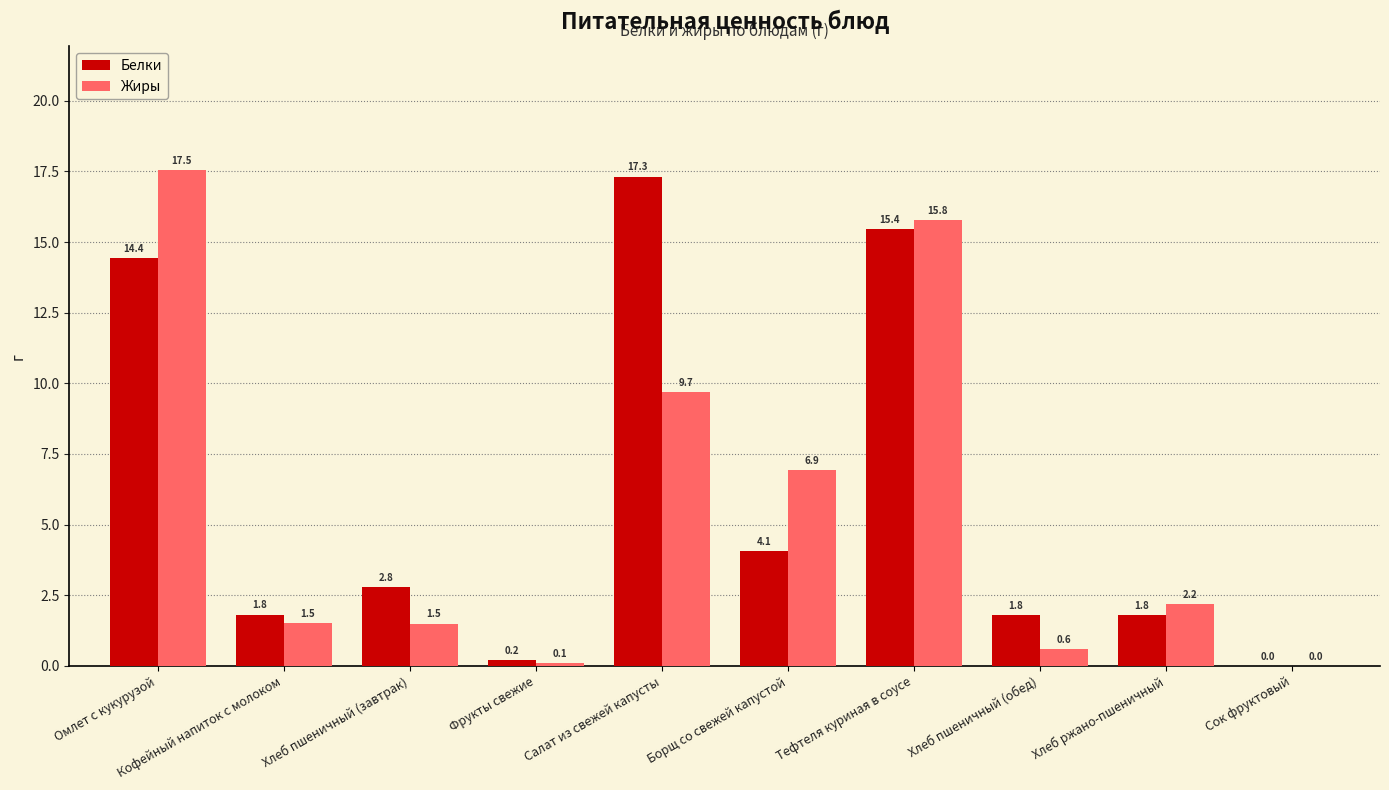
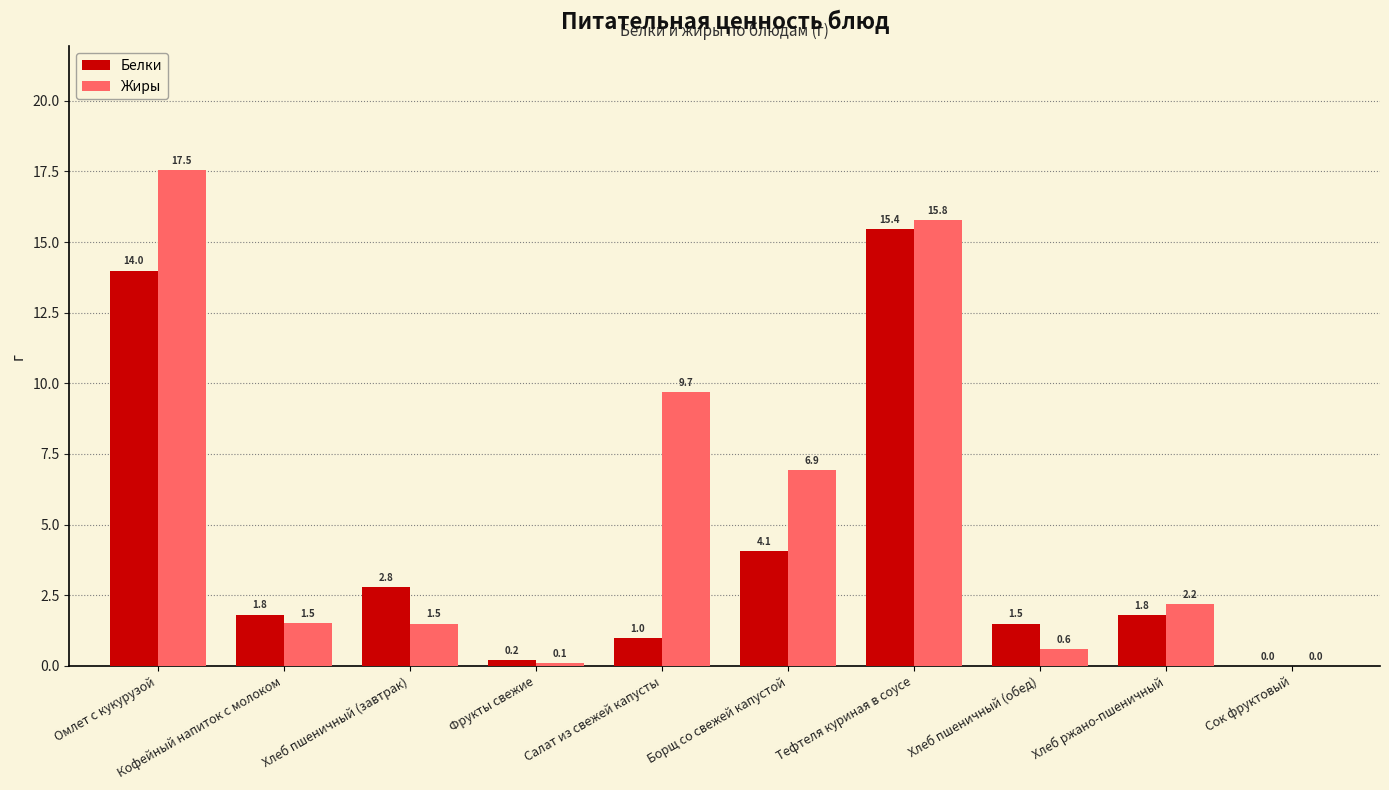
  {
    "Белки": {
-     "Омлет с кукурузой": 14.4,
+     "Омлет с кукурузой": 14.0,
      "Кофейный напиток с молоком": 1.8,
      "Хлеб пшеничный (завтрак)": 2.8,
      "Фрукты свежие": 0.2,
-     "Салат из свежей капусты": 17.3,
+     "Салат из свежей капусты": 1.0,
      "Борщ со свежей капустой": 4.1,
      "Тефтеля куриная в соусе": 15.4,
-     "Хлеб пшеничный (обед)": 1.8,
+     "Хлеб пшеничный (обед)": 1.5,
      "Хлеб ржано-пшеничный": 1.8,
      "Сок фруктовый": 0.0
    },
    "Жиры": {
      "Омлет с кукурузой": 17.5,
      "Кофейный напиток с молоком": 1.5,
      "Хлеб пшеничный (завтрак)": 1.5,
      "Фрукты свежие": 0.1,
      "Салат из свежей капусты": 9.7,
      "Борщ со свежей капустой": 6.9,
      "Тефтеля куриная в соусе": 15.8,
      "Хлеб пшеничный (обед)": 0.6,
      "Хлеб ржано-пшеничный": 2.2,
      "Сок фруктовый": 0.0
    }
  }
